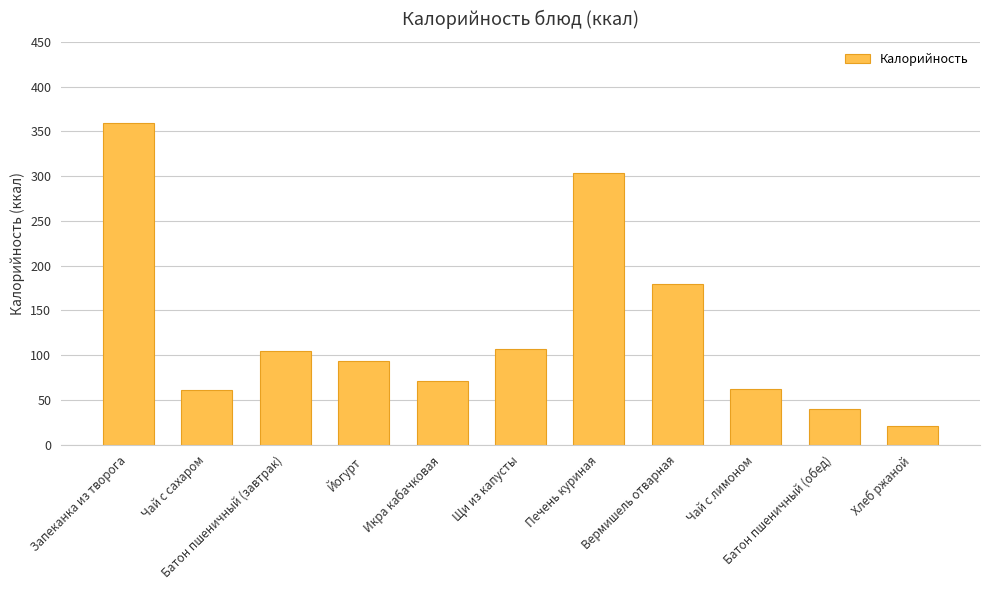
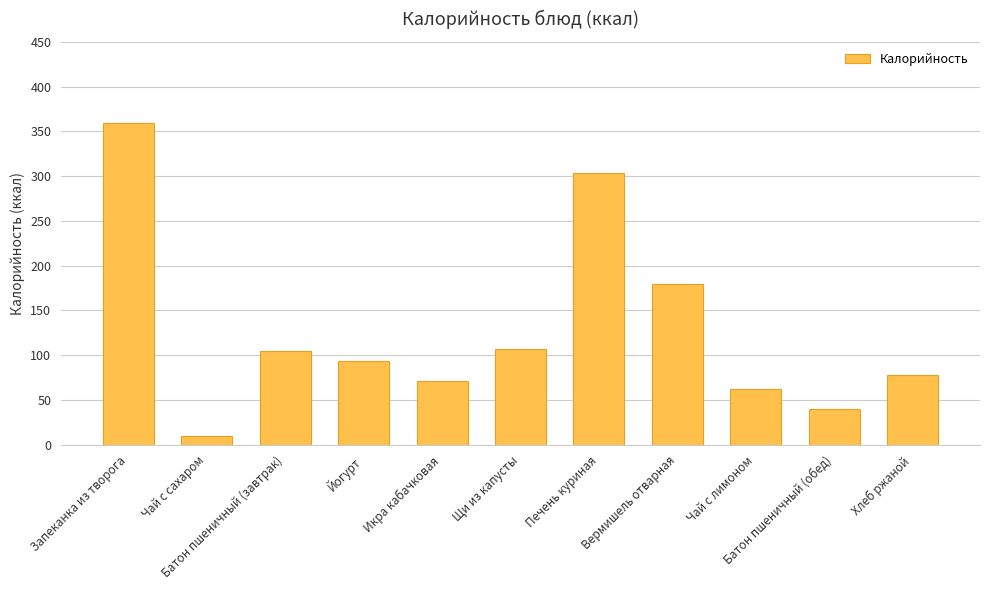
  {
    "Запеканка из творога": 360,
-   "Чай с сахаром": 60,
+   "Чай с сахаром": 10,
    "Батон пшеничный (завтрак)": 100,
    "Йогурт": 90,
    "Икра кабачковая": 70,
    "Щи из капусты": 110,
    "Печень куриная": 300,
    "Вермишель отварная": 180,
    "Чай с лимоном": 60,
    "Батон пшеничный (обед)": 40,
-   "Хлеб ржаной": 20
+   "Хлеб ржаной": 80
  }
